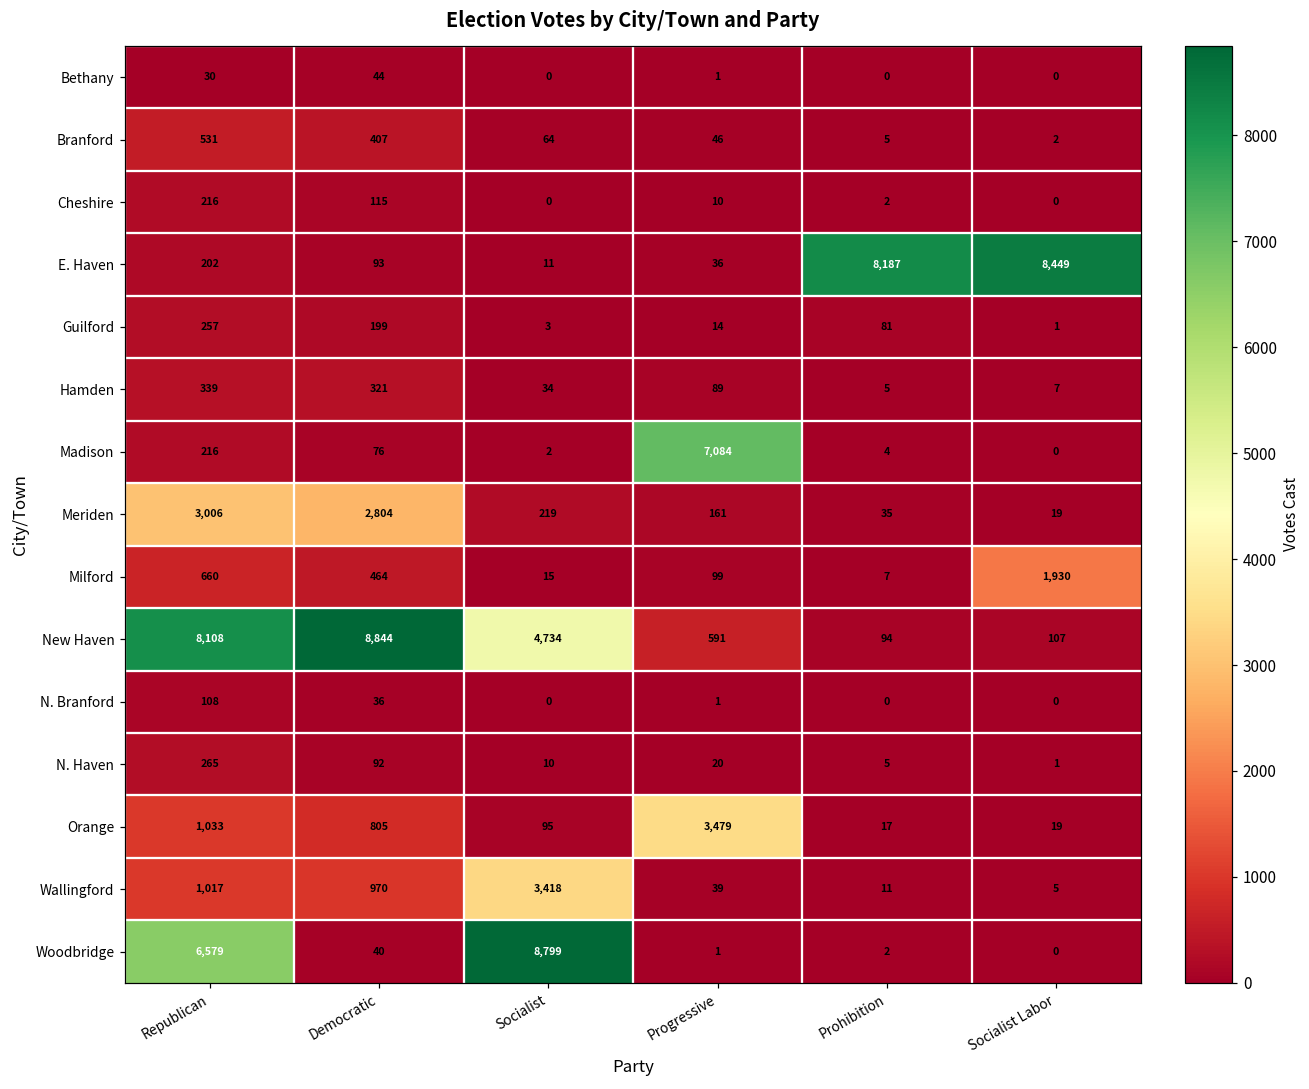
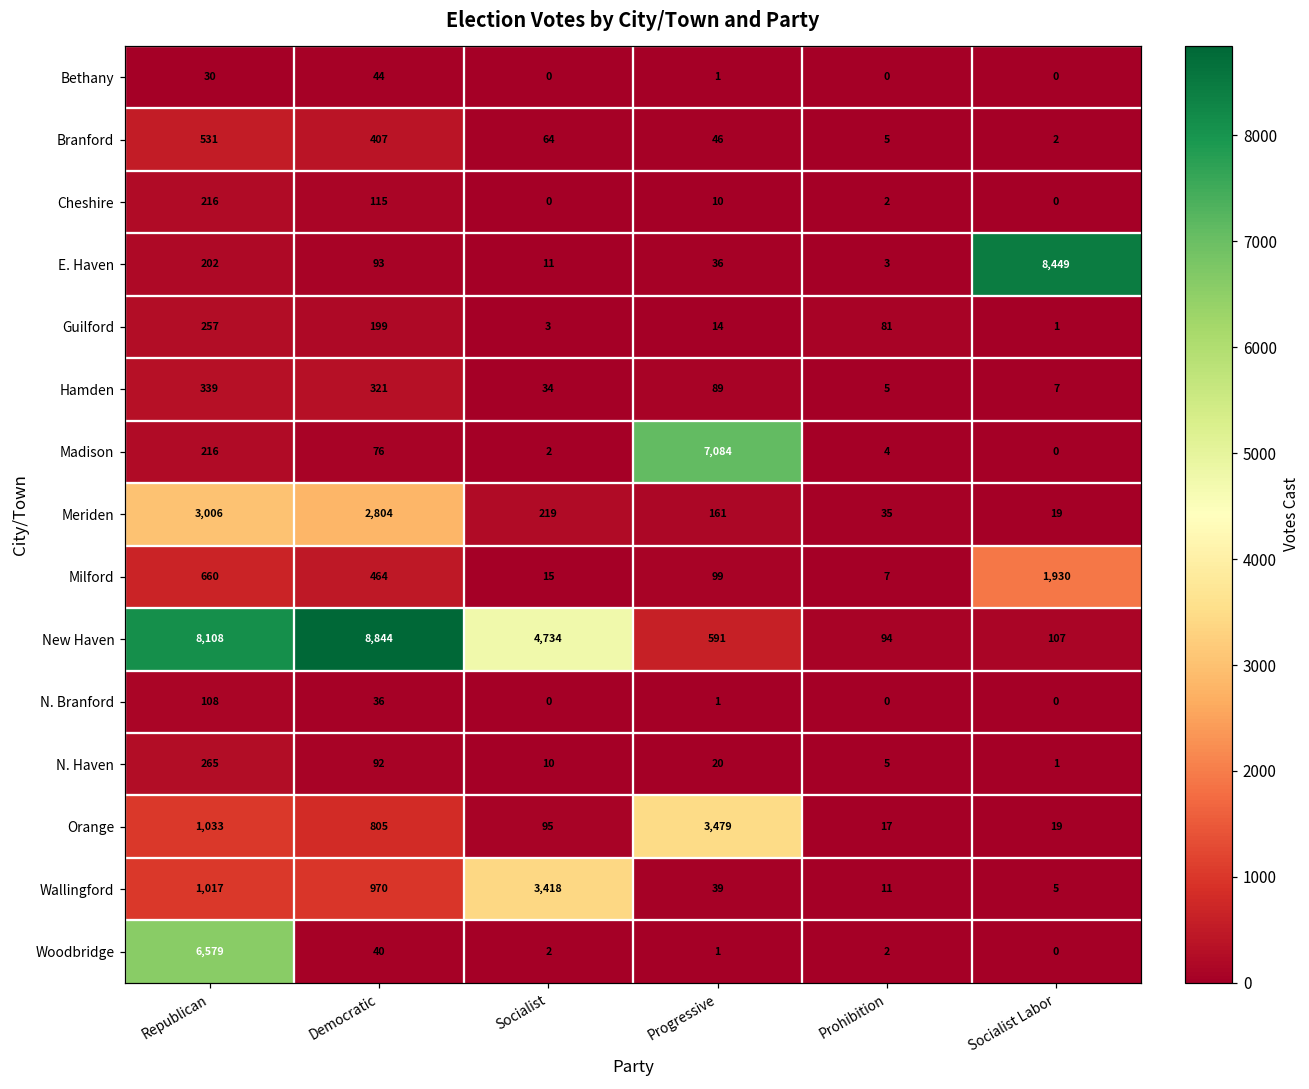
  {
    "Bethany": {
      "Republican": "30",
      "Democratic": "44",
      "Socialist": "0",
      "Progressive": "1",
      "Prohibition": "0",
      "Socialist Labor": "0"
    },
    "Branford": {
      "Republican": "531",
      "Democratic": "407",
      "Socialist": "64",
      "Progressive": "46",
      "Prohibition": "5",
      "Socialist Labor": "2"
    },
    "Cheshire": {
      "Republican": "216",
      "Democratic": "115",
      "Socialist": "0",
      "Progressive": "10",
      "Prohibition": "2",
      "Socialist Labor": "0"
    },
    "E. Haven": {
      "Republican": "202",
      "Democratic": "93",
      "Socialist": "11",
      "Progressive": "36",
-     "Prohibition": "8,187",
+     "Prohibition": "3",
      "Socialist Labor": "8,449"
    },
    "Guilford": {
      "Republican": "257",
      "Democratic": "199",
      "Socialist": "3",
      "Progressive": "14",
      "Prohibition": "81",
      "Socialist Labor": "1"
    },
    "Hamden": {
      "Republican": "339",
      "Democratic": "321",
      "Socialist": "34",
      "Progressive": "89",
      "Prohibition": "5",
      "Socialist Labor": "7"
    },
    "Madison": {
      "Republican": "216",
      "Democratic": "76",
      "Socialist": "2",
      "Progressive": "7,084",
      "Prohibition": "4",
      "Socialist Labor": "0"
    },
    "Meriden": {
      "Republican": "3,006",
      "Democratic": "2,804",
      "Socialist": "219",
      "Progressive": "161",
      "Prohibition": "35",
      "Socialist Labor": "19"
    },
    "Milford": {
      "Republican": "660",
      "Democratic": "464",
      "Socialist": "15",
      "Progressive": "99",
      "Prohibition": "7",
      "Socialist Labor": "1,930"
    },
    "New Haven": {
      "Republican": "8,108",
      "Democratic": "8,844",
      "Socialist": "4,734",
      "Progressive": "591",
      "Prohibition": "94",
      "Socialist Labor": "107"
    },
    "N. Branford": {
      "Republican": "108",
      "Democratic": "36",
      "Socialist": "0",
      "Progressive": "1",
      "Prohibition": "0",
      "Socialist Labor": "0"
    },
    "N. Haven": {
      "Republican": "265",
      "Democratic": "92",
      "Socialist": "10",
      "Progressive": "20",
      "Prohibition": "5",
      "Socialist Labor": "1"
    },
    "Orange": {
      "Republican": "1,033",
      "Democratic": "805",
      "Socialist": "95",
      "Progressive": "3,479",
      "Prohibition": "17",
      "Socialist Labor": "19"
    },
    "Wallingford": {
      "Republican": "1,017",
      "Democratic": "970",
      "Socialist": "3,418",
      "Progressive": "39",
      "Prohibition": "11",
      "Socialist Labor": "5"
    },
    "Woodbridge": {
      "Republican": "6,579",
      "Democratic": "40",
-     "Socialist": "8,799",
+     "Socialist": "2",
      "Progressive": "1",
      "Prohibition": "2",
      "Socialist Labor": "0"
    }
  }
